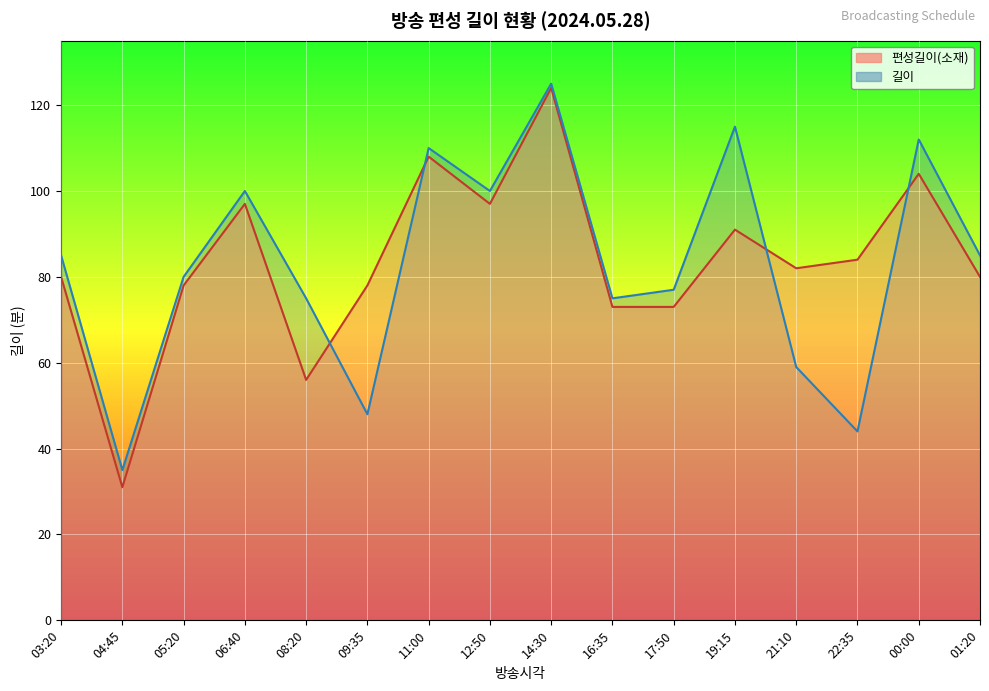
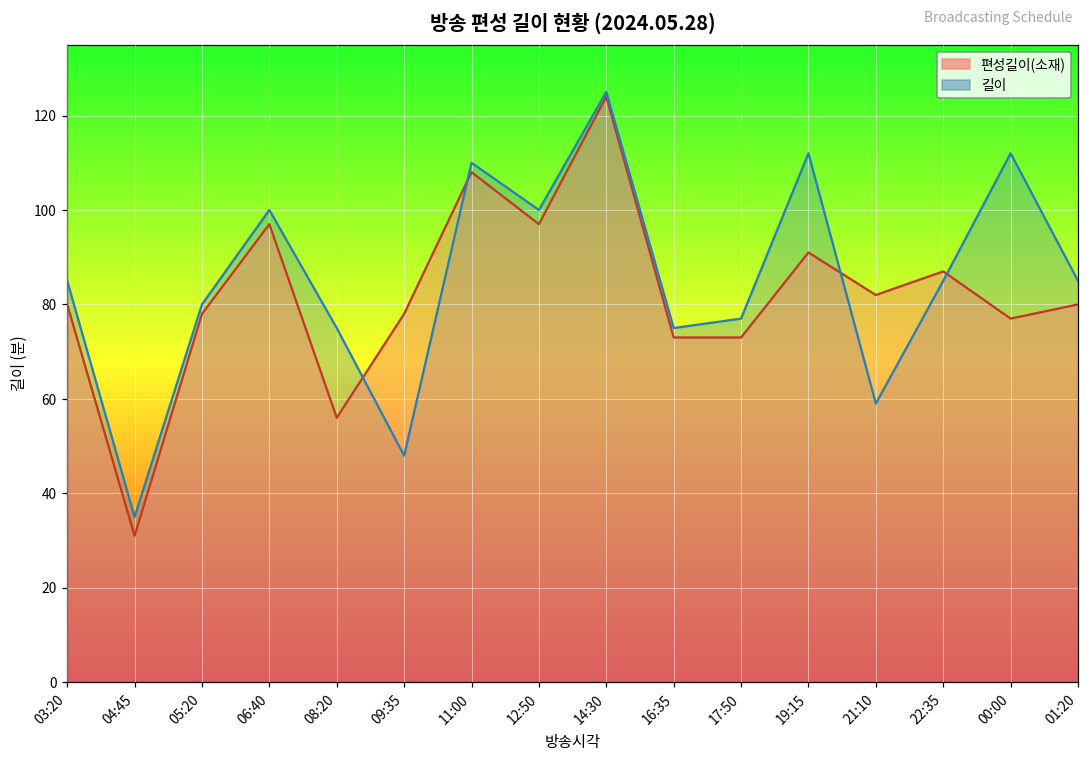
  {
    "편성길이(소재)": {
      "03:20": 80,
      "04:45": 31,
      "05:20": 78,
      "06:40": 97,
      "08:20": 56,
      "09:35": 78,
      "11:00": 108,
      "12:50": 97,
      "14:30": 124,
      "16:35": 73,
      "17:50": 73,
      "19:15": 91,
      "21:10": 82,
-     "22:35": 84,
-     "00:00": 104,
+     "22:35": 87,
+     "00:00": 77,
      "01:20": 80
    },
    "길이": {
      "03:20": 85,
      "04:45": 35,
      "05:20": 80,
      "06:40": 100,
      "08:20": 75,
      "09:35": 48,
      "11:00": 110,
      "12:50": 100,
      "14:30": 125,
      "16:35": 75,
      "17:50": 77,
-     "19:15": 115,
+     "19:15": 112,
      "21:10": 59,
-     "22:35": 44,
+     "22:35": 85,
      "00:00": 112,
      "01:20": 85
    }
  }
